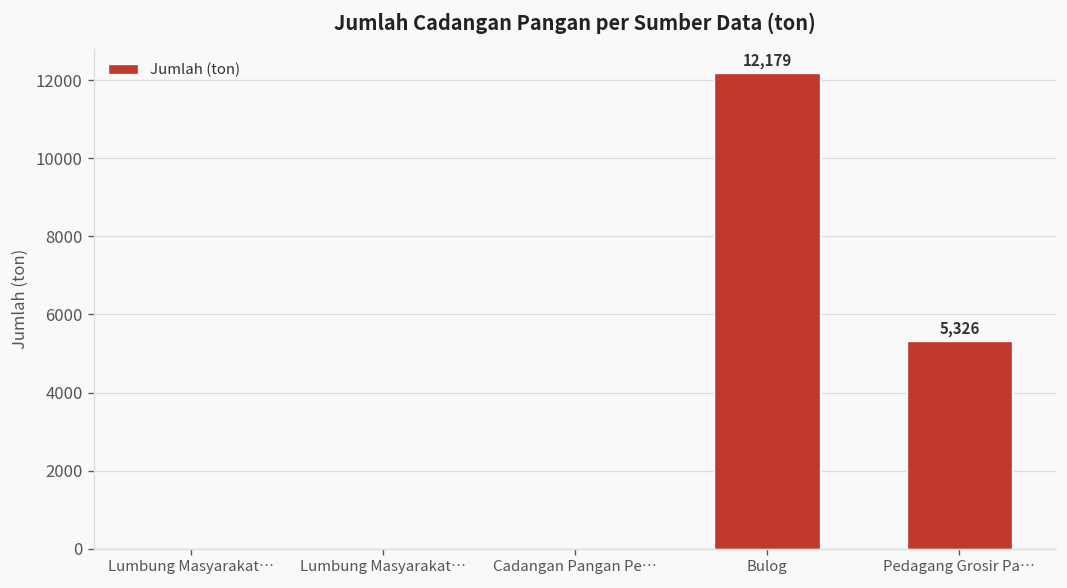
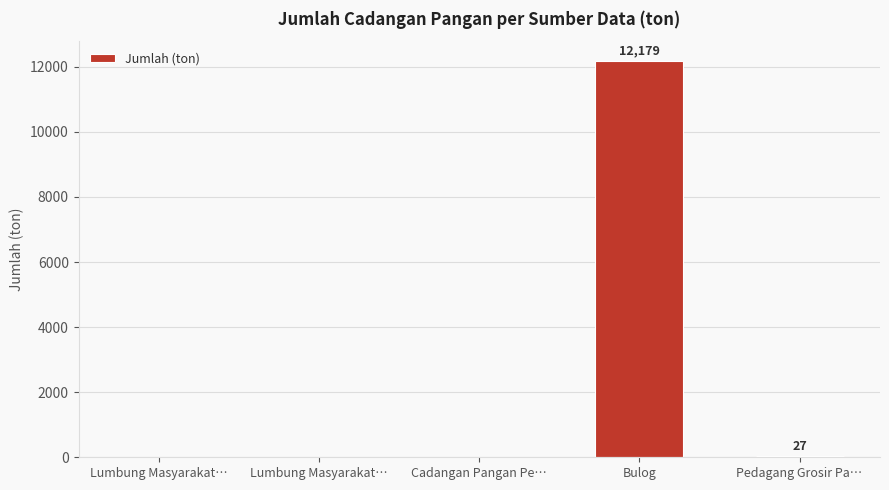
  {
    "Bulog": "12,179",
-   "Pedagang Grosir Pa…": "5,326"
+   "Pedagang Grosir Pa…": "27"
  }
